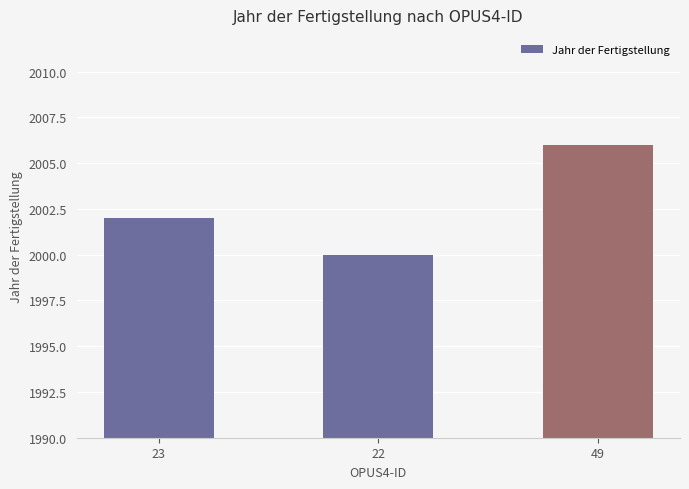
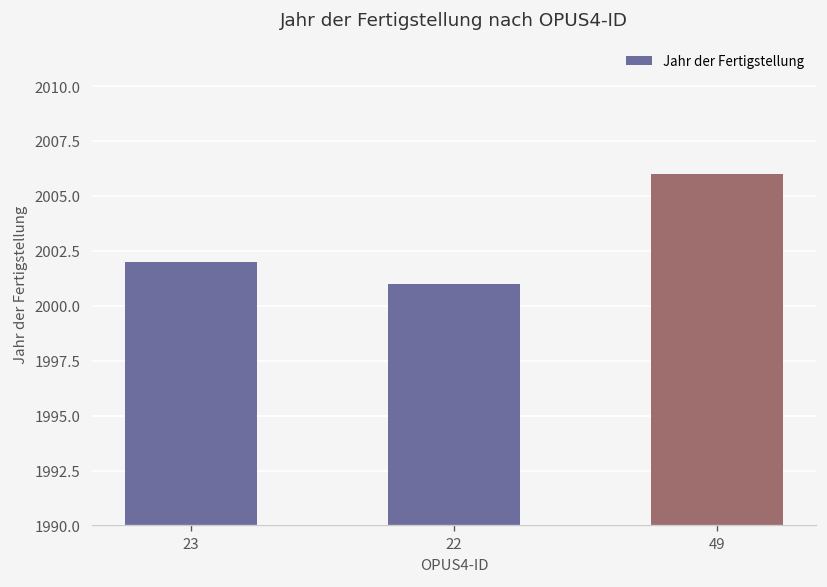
  {
    "23": 2002,
-   "22": 2000,
+   "22": 2001,
    "49": 2006
  }
